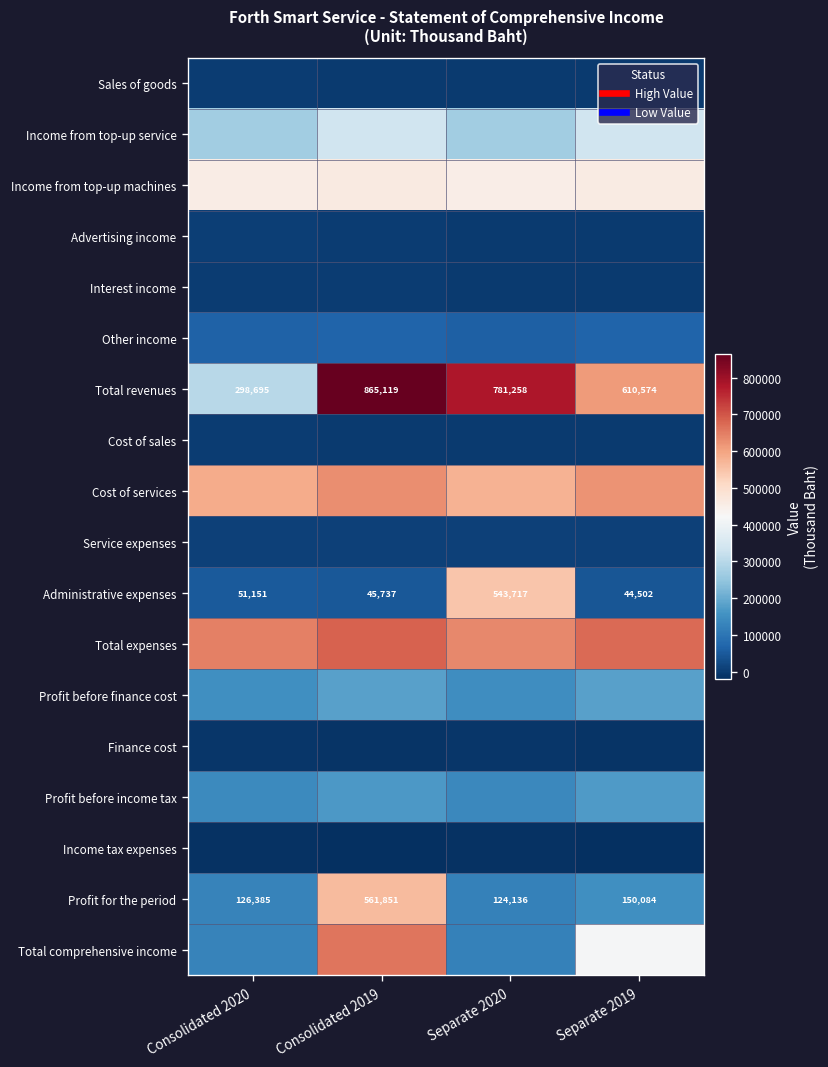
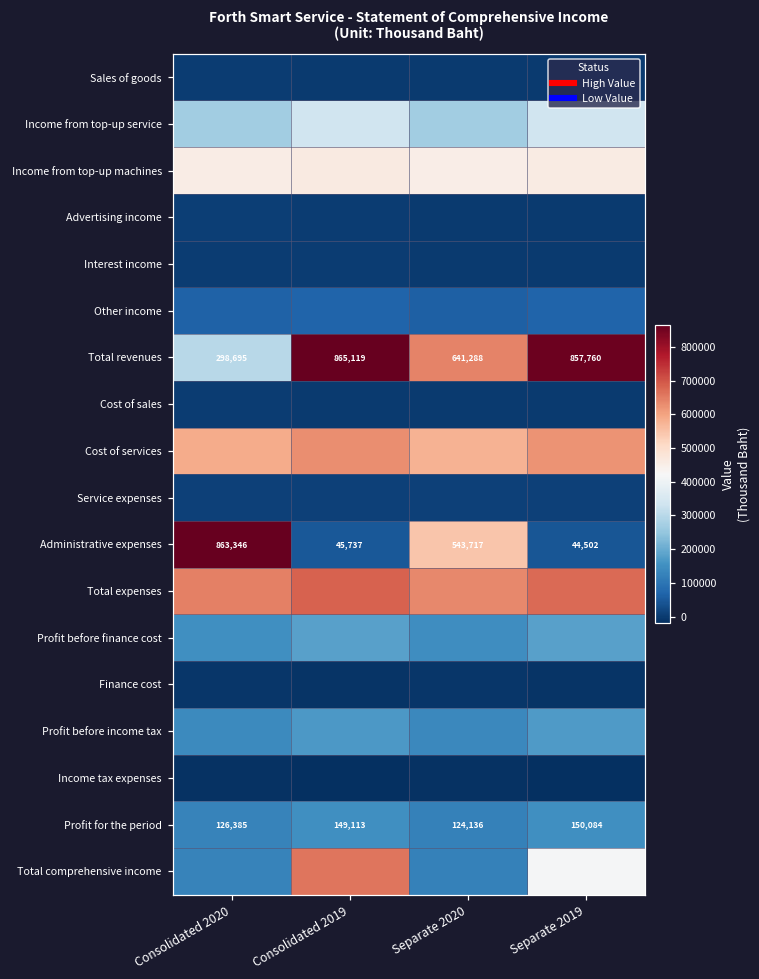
  {
    "Total revenues": {
      "Consolidated 2020": "298,695",
      "Consolidated 2019": "865,119",
-     "Separate 2020": "781,258",
-     "Separate 2019": "610,574"
+     "Separate 2020": "641,288",
+     "Separate 2019": "857,760"
    },
    "Administrative expenses": {
-     "Consolidated 2020": "51,151",
+     "Consolidated 2020": "863,346",
      "Consolidated 2019": "45,737",
      "Separate 2020": "543,717",
      "Separate 2019": "44,502"
    },
    "Profit for the period": {
      "Consolidated 2020": "126,385",
-     "Consolidated 2019": "561,851",
+     "Consolidated 2019": "149,113",
      "Separate 2020": "124,136",
      "Separate 2019": "150,084"
    }
  }
